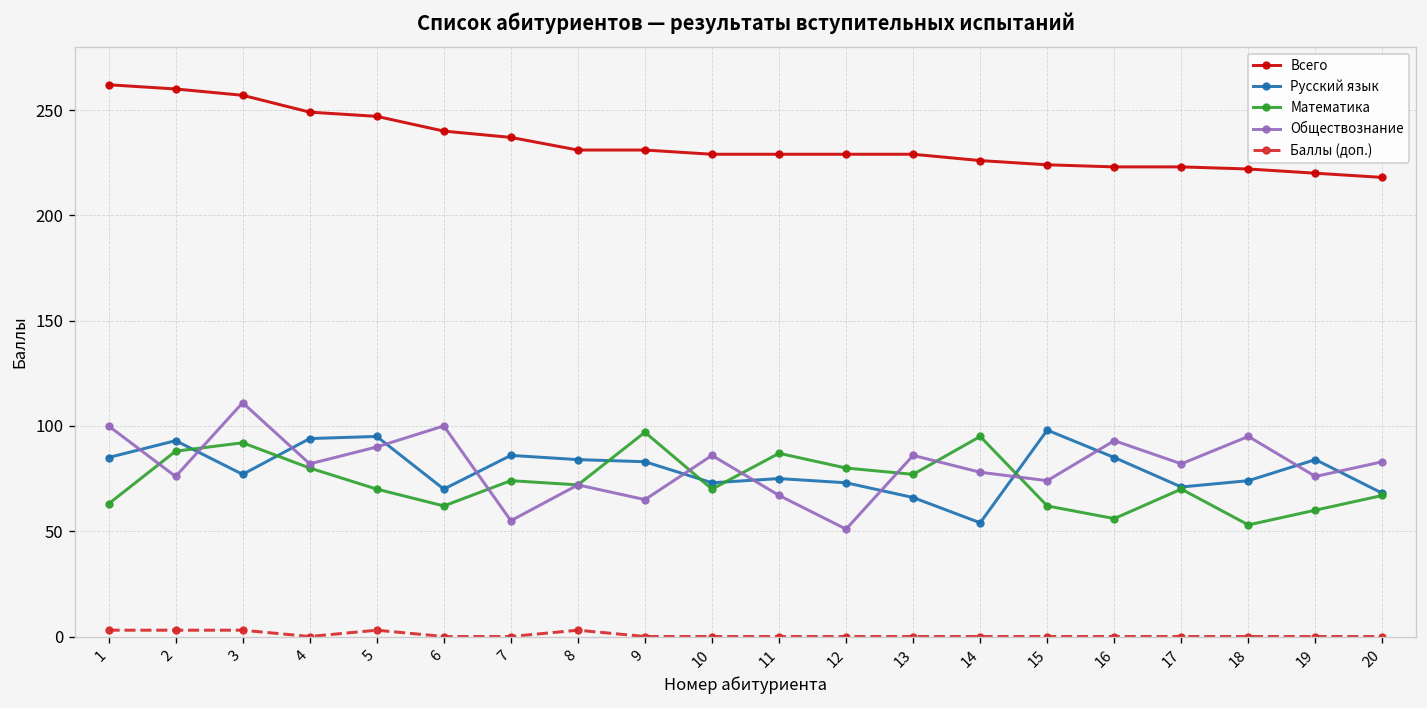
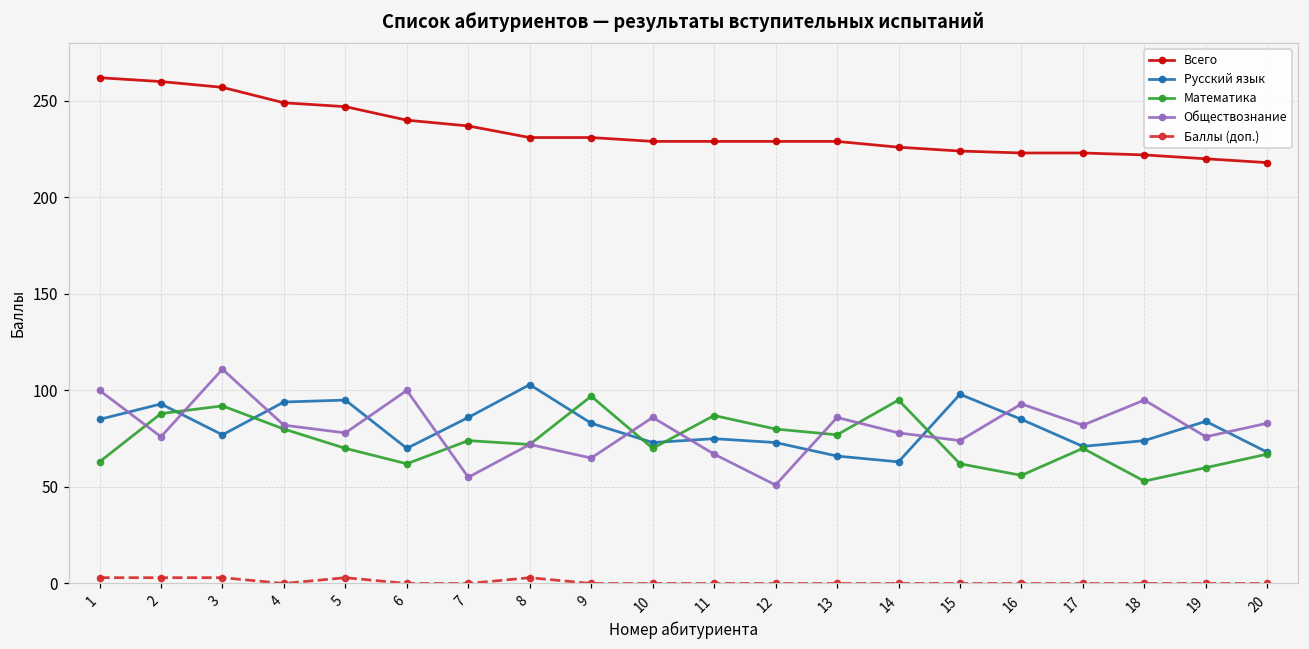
  {
    "Русский язык": {
      "1": 85,
      "2": 93,
      "3": 77,
      "4": 94,
      "5": 95,
      "6": 70,
      "7": 86,
-     "8": 84,
+     "8": 103,
      "9": 83,
      "10": 73,
      "11": 75,
      "12": 73,
      "13": 66,
-     "14": 54,
+     "14": 63,
      "15": 98,
      "16": 85,
      "18": 74,
      "19": 84
    },
    "Математика": {
      "1": 63,
      "2": 88,
      "3": 92,
      "4": 80,
      "5": 70,
      "6": 62,
      "7": 74,
      "9": 97,
      "10": 70,
      "11": 87,
      "12": 80,
      "13": 77,
      "14": 95,
      "15": 62,
      "16": 56,
      "18": 53,
      "19": 60
    },
    "Обществознание": {
      "1": 100,
      "2": 76,
      "3": 111,
      "4": 82,
-     "5": 90,
+     "5": 78,
      "6": 100,
      "7": 55,
      "9": 65,
      "10": 86,
      "11": 67,
      "12": 51,
      "13": 86,
      "14": 78,
      "15": 74,
      "16": 93,
      "17": 82,
      "18": 95,
      "19": 76,
      "20": 83
    }
  }
